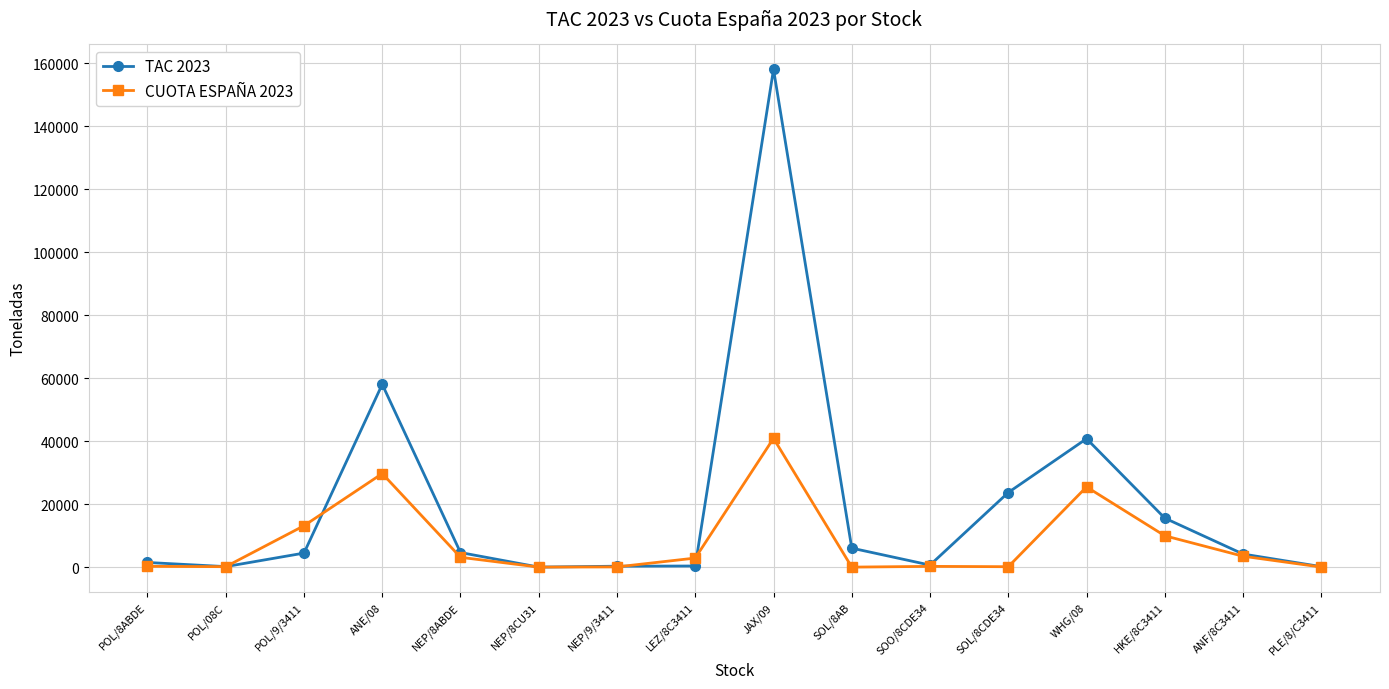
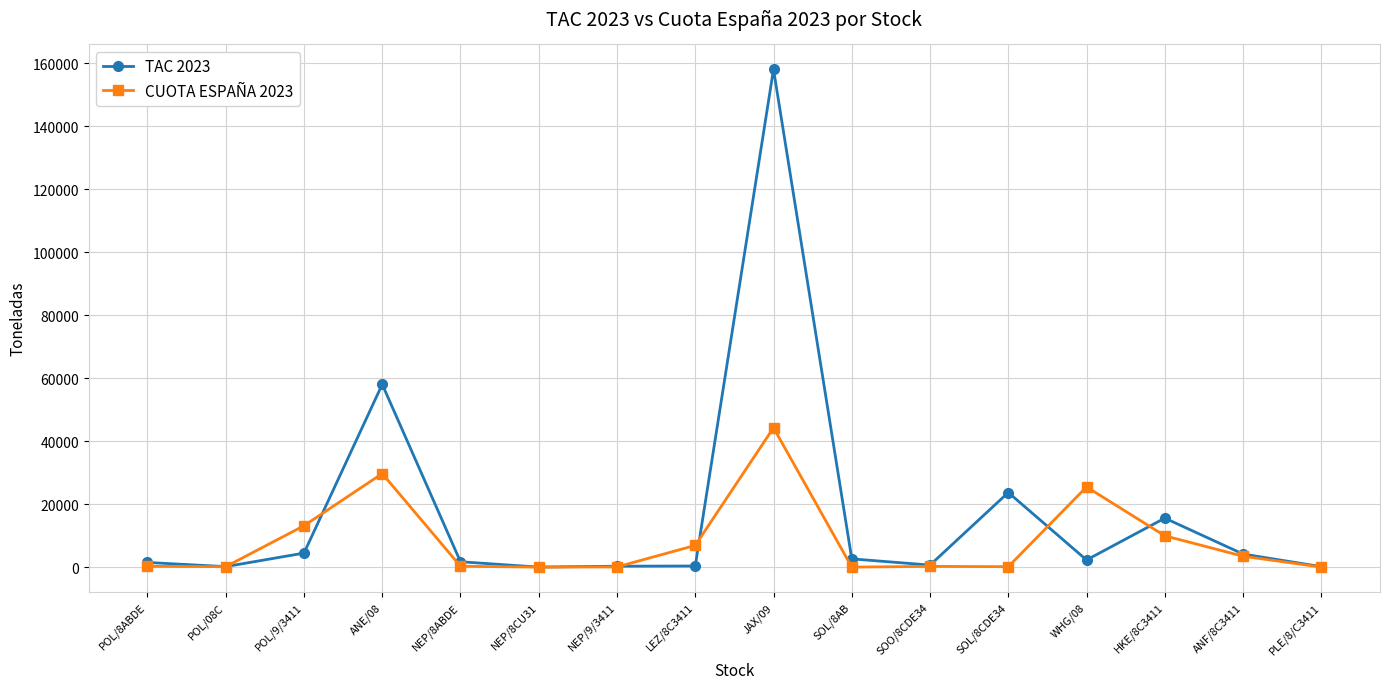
  {
    "TAC 2023": {
      "POL/8ABDE": 1000,
      "POL/9/3411": 4000,
      "ANE/08": 58000,
-     "NEP/8ABDE": 5000,
+     "NEP/8ABDE": 2000,
      "LEZ/8C3411": 0,
      "JAX/09": 158000,
-     "SOL/8AB": 6000,
+     "SOL/8AB": 3000,
      "SOL/8CDE34": 24000,
-     "WHG/08": 41000,
+     "WHG/08": 2000,
      "HKE/8C3411": 16000
    },
    "CUOTA ESPAÑA 2023": {
      "POL/8ABDE": 0,
      "POL/9/3411": 13000,
      "ANE/08": 30000,
-     "NEP/8ABDE": 3000,
-     "LEZ/8C3411": 3000,
-     "JAX/09": 41000,
+     "NEP/8ABDE": 0,
+     "LEZ/8C3411": 7000,
+     "JAX/09": 44000,
      "SOL/8AB": 0,
      "SOL/8CDE34": 0,
      "WHG/08": 25000,
      "HKE/8C3411": 10000
    }
  }
